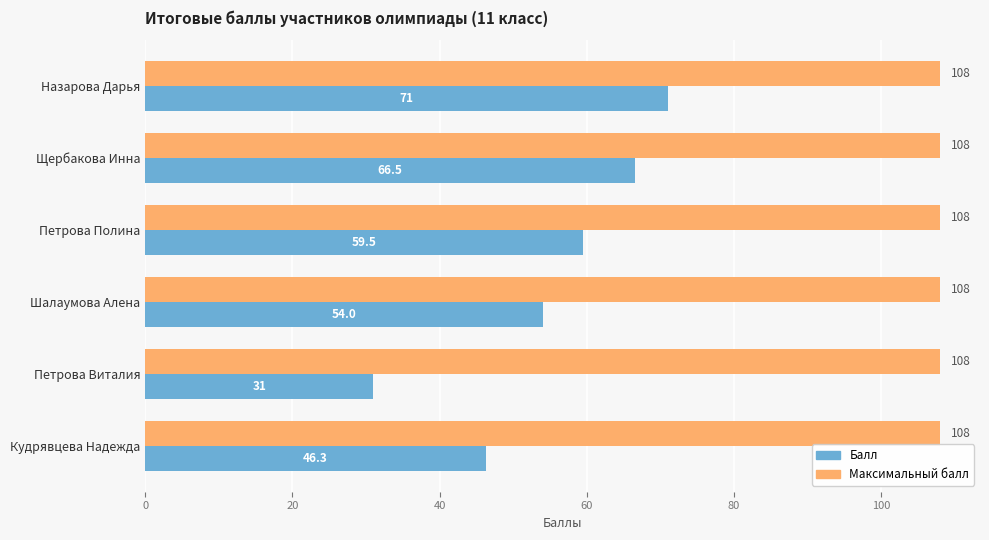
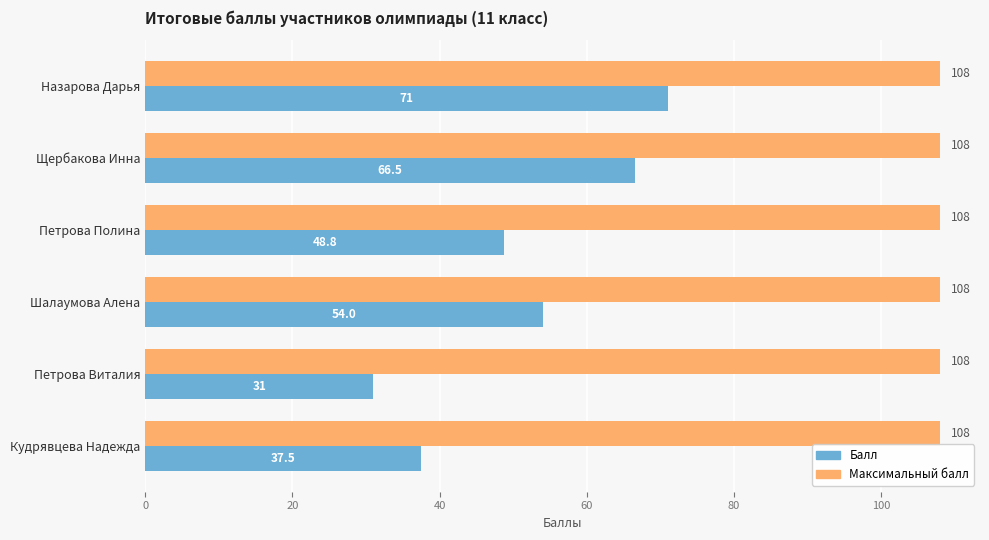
  {
    "Балл": {
      "Назарова Дарья": 71,
      "Щербакова Инна": 66.5,
-     "Петрова Полина": 59.5,
+     "Петрова Полина": 48.8,
      "Шалаумова Алена": 54.0,
      "Петрова Виталия": 31,
-     "Кудрявцева Надежда": 46.3
+     "Кудрявцева Надежда": 37.5
    },
    "Максимальный балл": {
      "Назарова Дарья": 108,
      "Щербакова Инна": 108,
      "Петрова Полина": 108,
      "Шалаумова Алена": 108,
      "Петрова Виталия": 108,
      "Кудрявцева Надежда": 108
    }
  }
